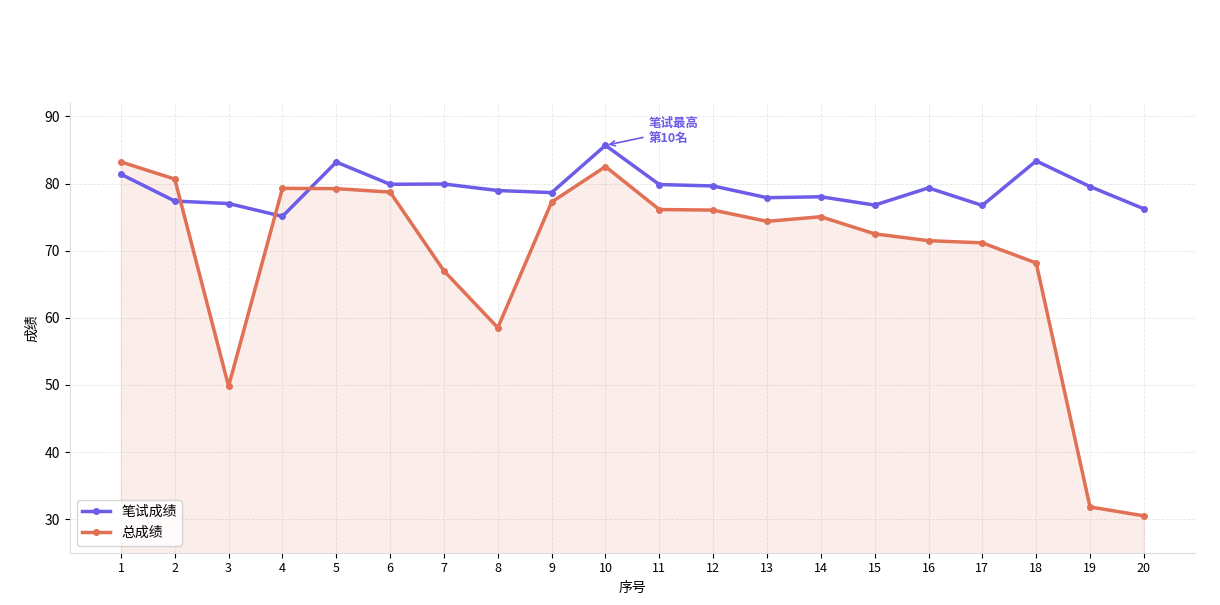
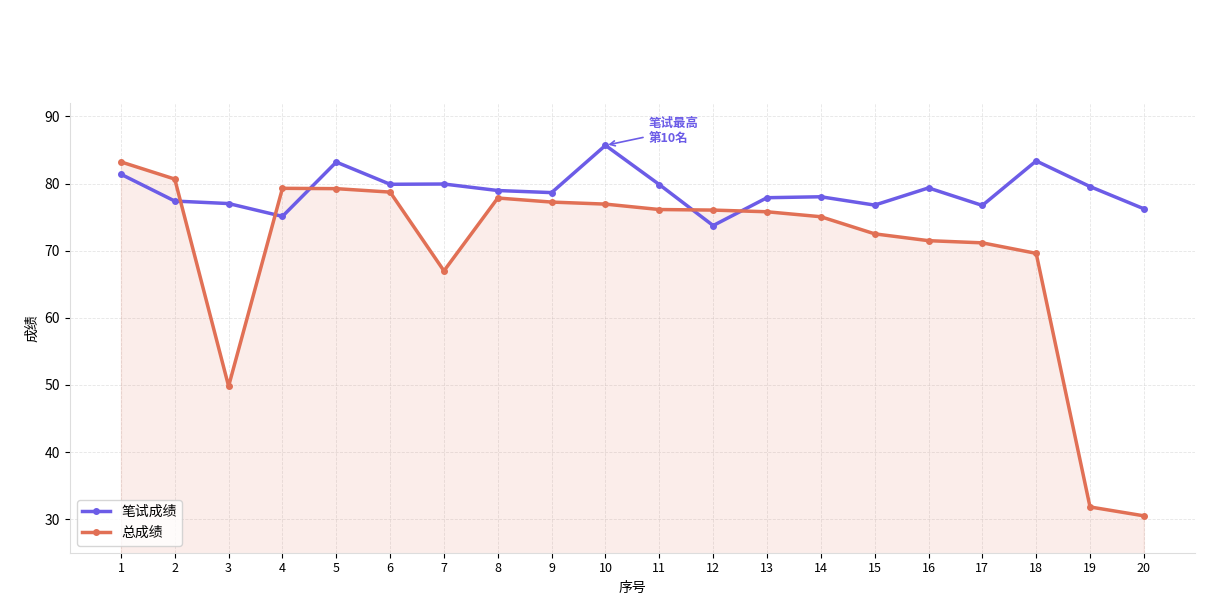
  {
    "笔试成绩": {
      "1": 81,
      "2": 77,
      "3": 77,
      "4": 75,
      "5": 83,
      "6": 80,
      "7": 80,
      "8": 79,
      "9": 79,
      "10": 86,
      "11": 80,
-     "12": 80,
+     "12": 74,
      "13": 78,
      "14": 78,
      "15": 77,
      "16": 79,
      "17": 77,
      "18": 83,
      "19": 80,
      "20": 76
    },
    "总成绩": {
      "1": 83,
      "2": 81,
      "3": 50,
      "4": 79,
      "5": 79,
      "6": 79,
      "7": 67,
-     "8": 59,
+     "8": 78,
      "9": 77,
-     "10": 83,
+     "10": 77,
      "11": 76,
      "12": 76,
-     "13": 74,
+     "13": 76,
      "14": 75,
      "15": 73,
      "16": 71,
      "17": 71,
-     "18": 68,
+     "18": 70,
      "19": 32,
      "20": 30
    }
  }
